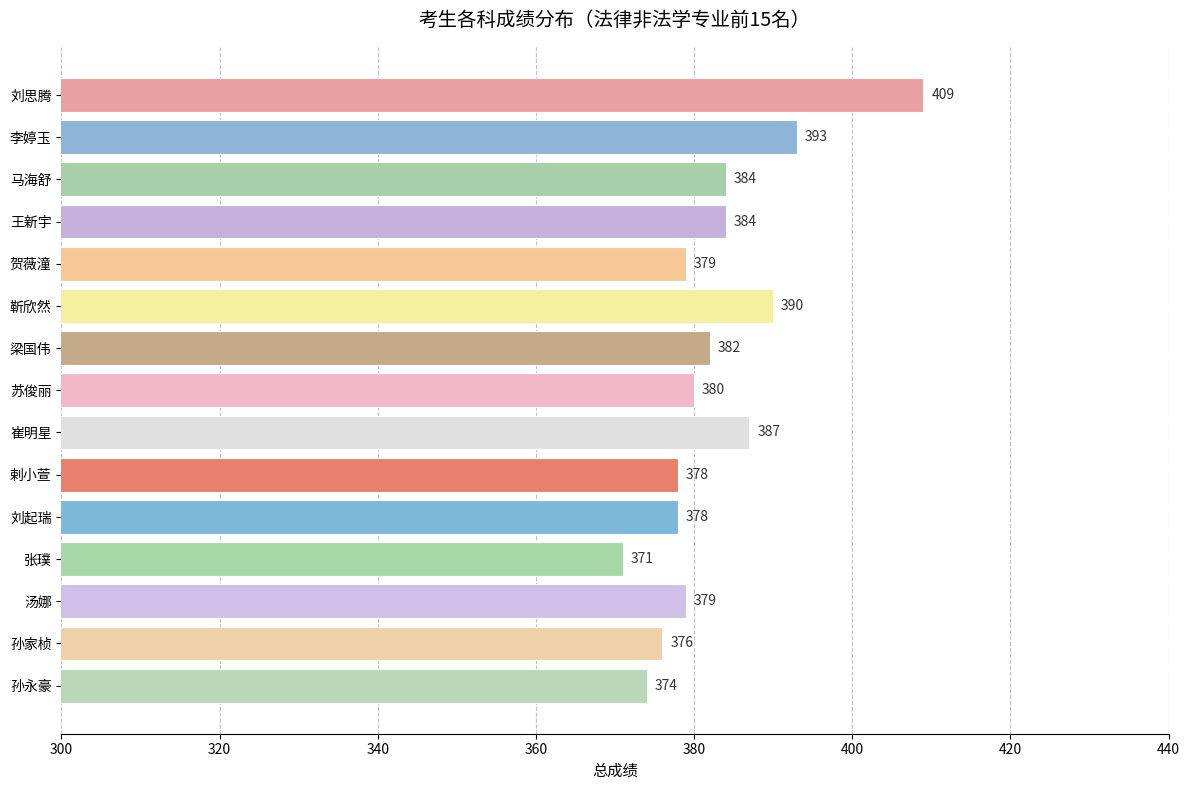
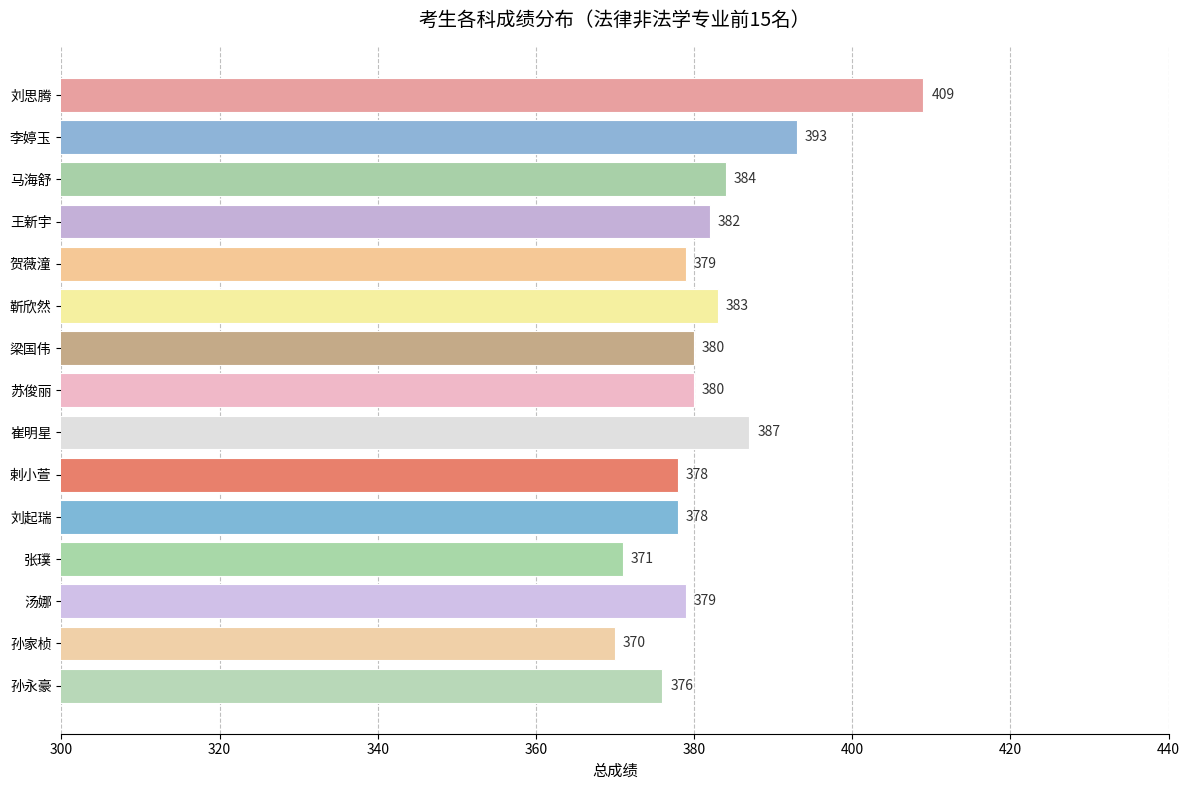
  {
    "刘思腾": 409,
    "李婷玉": 393,
    "马海舒": 384,
-   "王新宇": 384,
+   "王新宇": 382,
    "贺薇潼": 379,
-   "靳欣然": 390,
-   "梁国伟": 382,
+   "靳欣然": 383,
+   "梁国伟": 380,
    "苏俊丽": 380,
    "崔明星": 387,
    "剌小萱": 378,
    "刘起瑞": 378,
    "张璞": 371,
    "汤娜": 379,
-   "孙家桢": 376,
-   "孙永豪": 374
+   "孙家桢": 370,
+   "孙永豪": 376
  }
